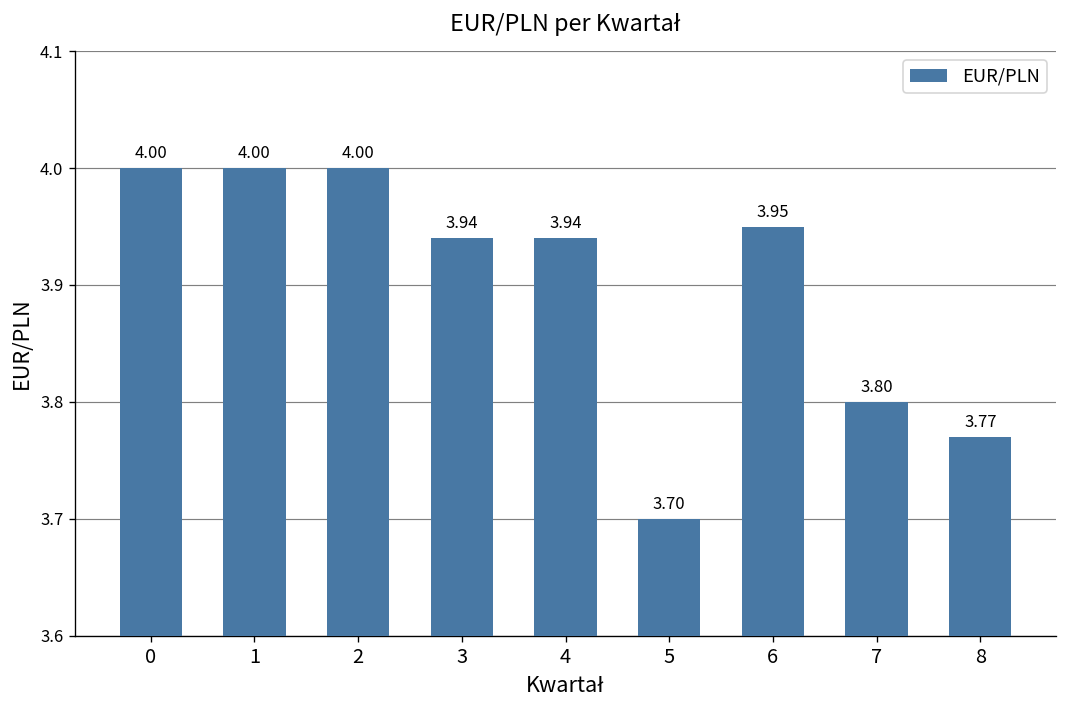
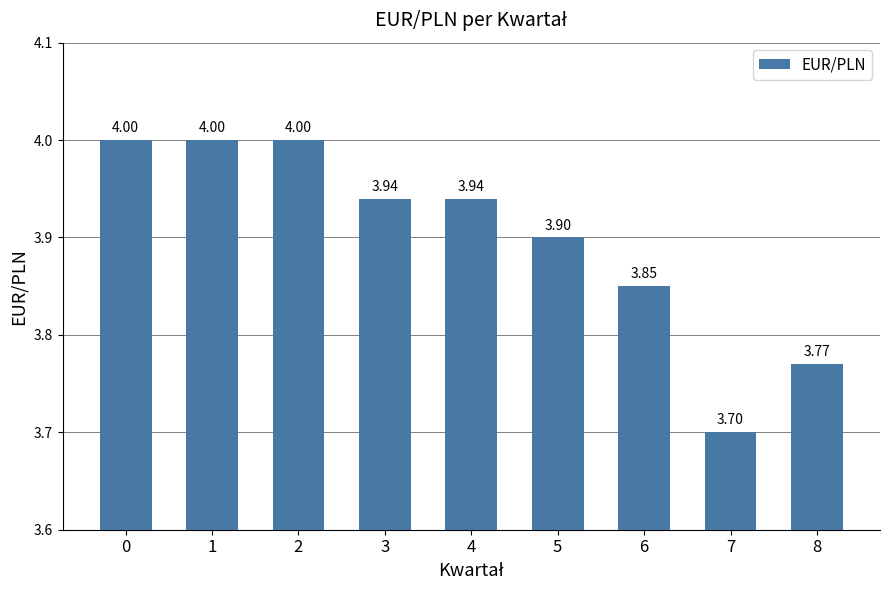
  {
    "0": 4.00,
    "1": 4.00,
    "2": 4.00,
    "3": 3.94,
    "4": 3.94,
-   "5": 3.70,
-   "6": 3.95,
-   "7": 3.80,
+   "5": 3.90,
+   "6": 3.85,
+   "7": 3.70,
    "8": 3.77
  }
